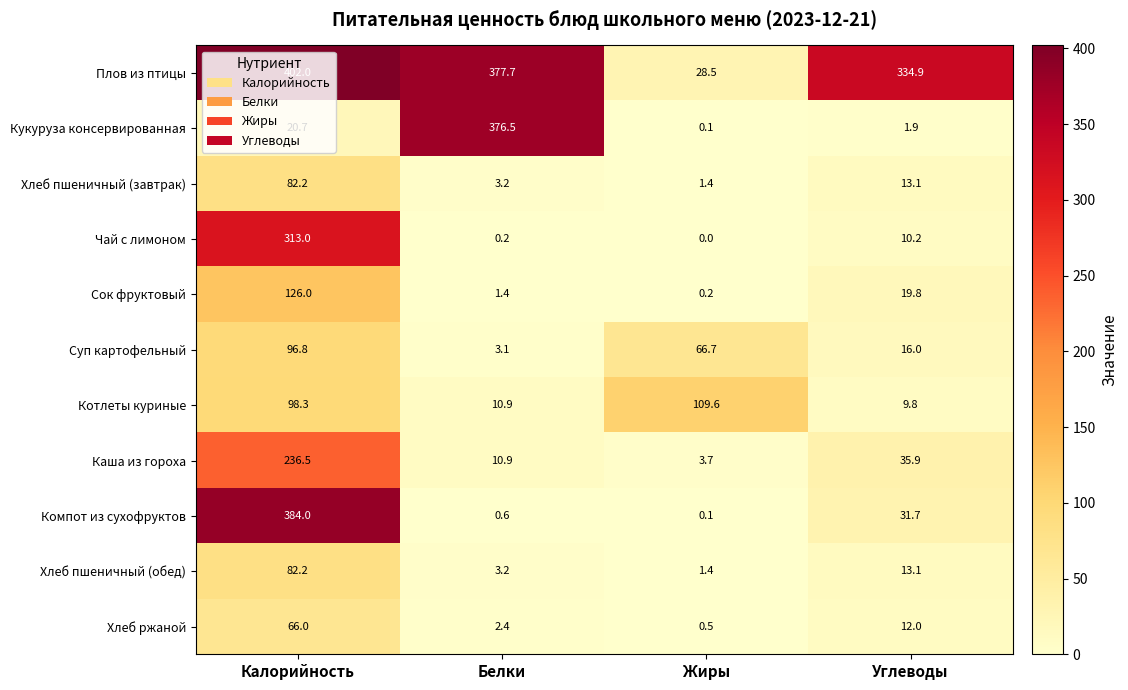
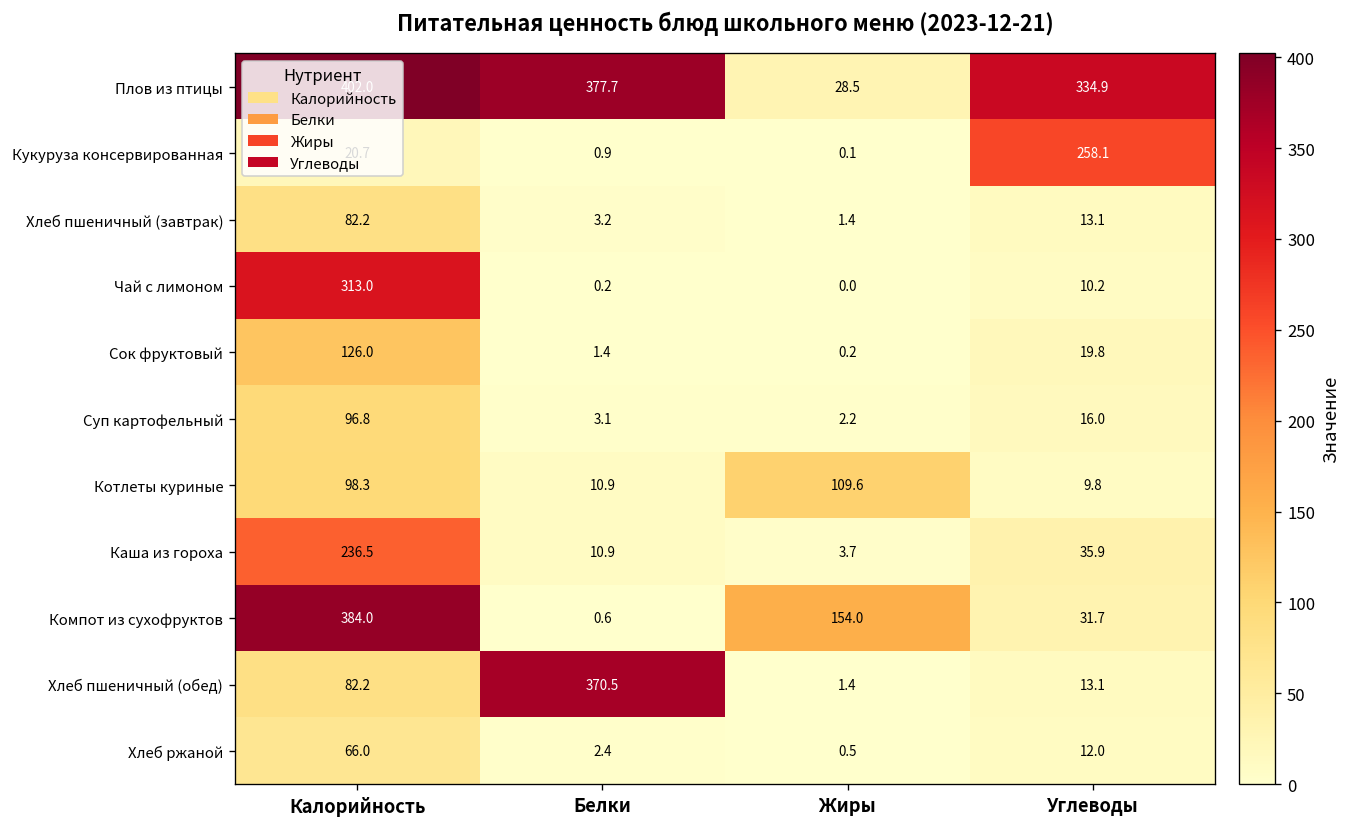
  {
    "Плов из птицы": {
      "Белки": 377.7,
      "Жиры": 28.5,
      "Углеводы": 334.9
    },
    "Кукуруза консервированная": {
-     "Белки": 376.5,
+     "Белки": 0.9,
      "Жиры": 0.1,
-     "Углеводы": 1.9
+     "Углеводы": 258.1
    },
    "Хлеб пшеничный (завтрак)": {
      "Калорийность": 82.2,
      "Белки": 3.2,
      "Жиры": 1.4,
      "Углеводы": 13.1
    },
    "Чай с лимоном": {
      "Калорийность": 313.0,
      "Белки": 0.2,
      "Жиры": 0.0,
      "Углеводы": 10.2
    },
    "Сок фруктовый": {
      "Калорийность": 126.0,
      "Белки": 1.4,
      "Жиры": 0.2,
      "Углеводы": 19.8
    },
    "Суп картофельный": {
      "Калорийность": 96.8,
      "Белки": 3.1,
-     "Жиры": 66.7,
+     "Жиры": 2.2,
      "Углеводы": 16.0
    },
    "Котлеты куриные": {
      "Калорийность": 98.3,
      "Белки": 10.9,
      "Жиры": 109.6,
      "Углеводы": 9.8
    },
    "Каша из гороха": {
      "Калорийность": 236.5,
      "Белки": 10.9,
      "Жиры": 3.7,
      "Углеводы": 35.9
    },
    "Компот из сухофруктов": {
      "Калорийность": 384.0,
      "Белки": 0.6,
-     "Жиры": 0.1,
+     "Жиры": 154.0,
      "Углеводы": 31.7
    },
    "Хлеб пшеничный (обед)": {
      "Калорийность": 82.2,
-     "Белки": 3.2,
+     "Белки": 370.5,
      "Жиры": 1.4,
      "Углеводы": 13.1
    },
    "Хлеб ржаной": {
      "Калорийность": 66.0,
      "Белки": 2.4,
      "Жиры": 0.5,
      "Углеводы": 12.0
    }
  }
